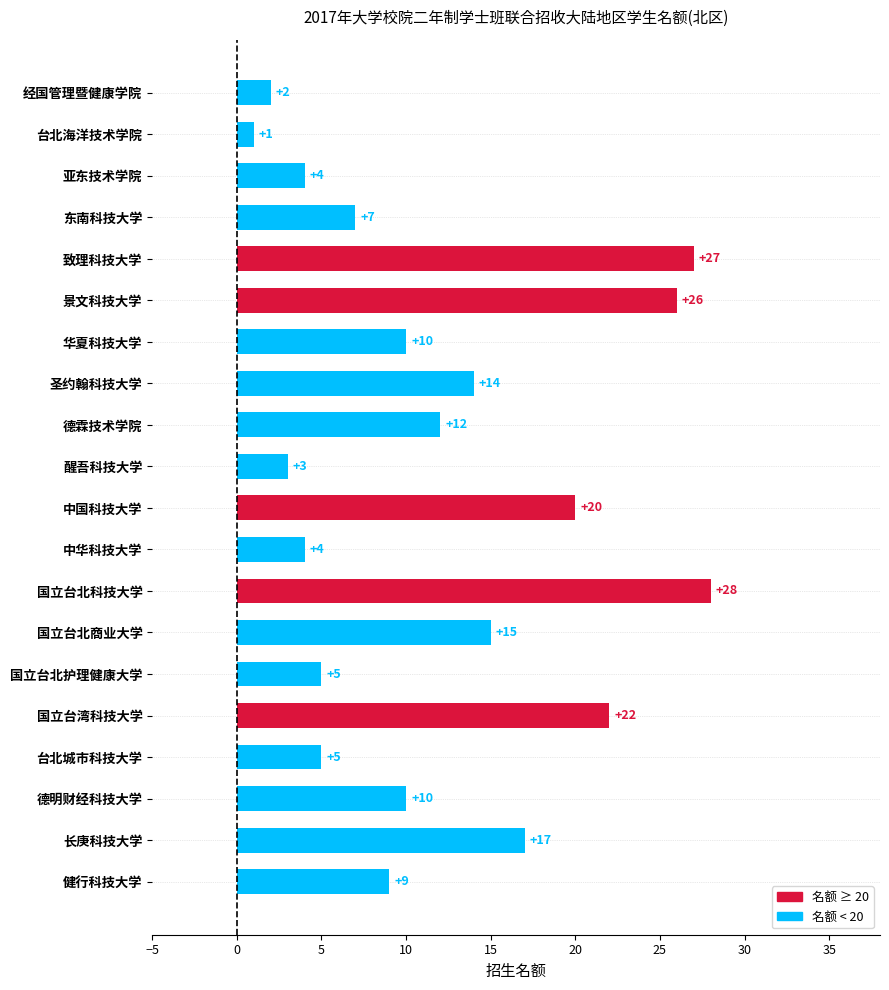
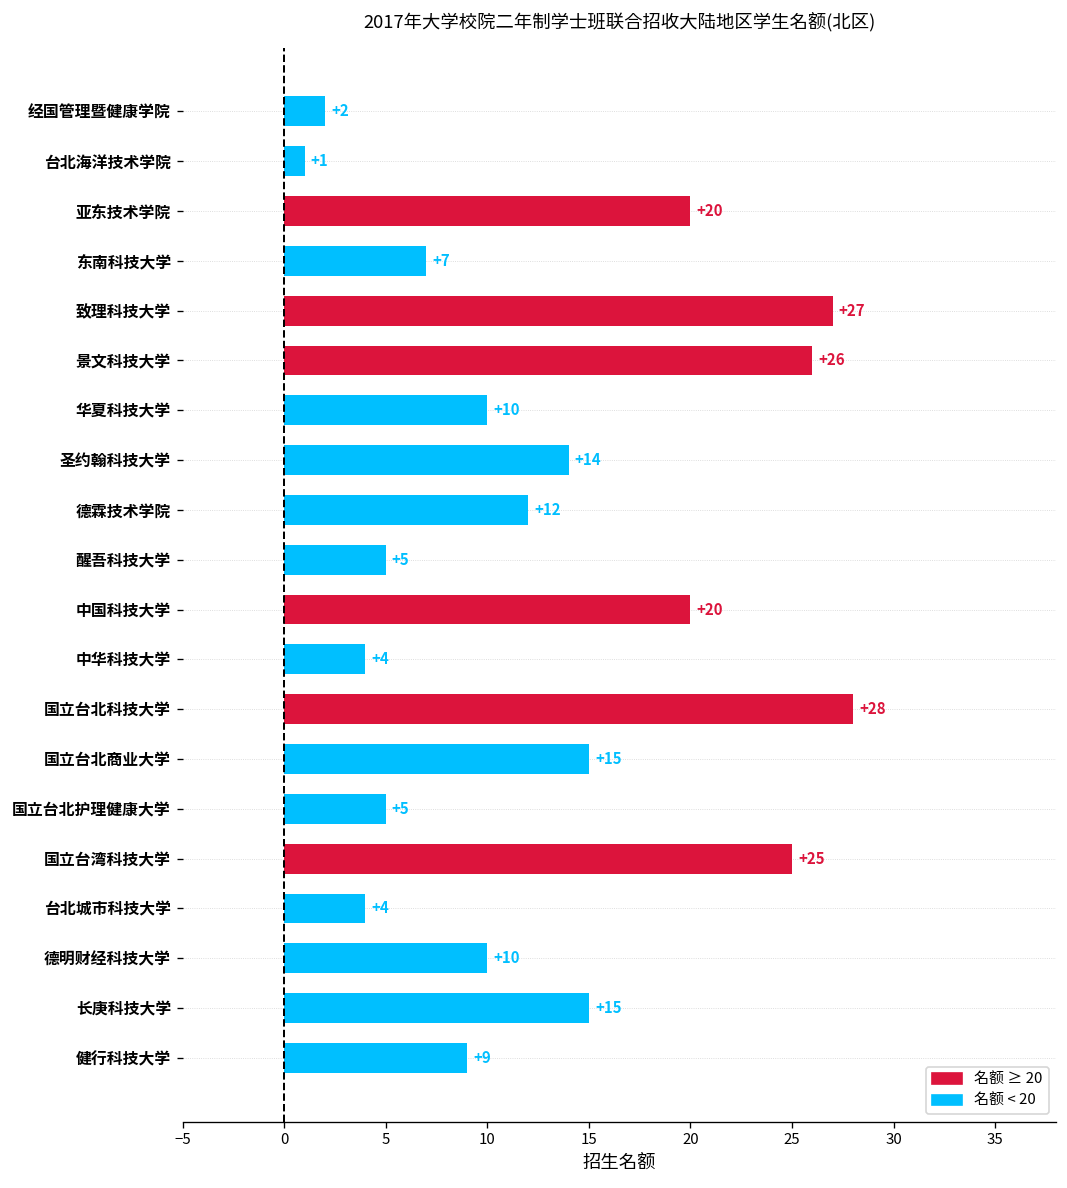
  {
    "经国管理暨健康学院": "+2",
    "台北海洋技术学院": "+1",
-   "亚东技术学院": "+4",
+   "亚东技术学院": "+20",
    "东南科技大学": "+7",
    "致理科技大学": "+27",
    "景文科技大学": "+26",
    "华夏科技大学": "+10",
    "圣约翰科技大学": "+14",
    "德霖技术学院": "+12",
-   "醒吾科技大学": "+3",
+   "醒吾科技大学": "+5",
    "中国科技大学": "+20",
    "中华科技大学": "+4",
    "国立台北科技大学": "+28",
    "国立台北商业大学": "+15",
    "国立台北护理健康大学": "+5",
-   "国立台湾科技大学": "+22",
-   "台北城市科技大学": "+5",
+   "国立台湾科技大学": "+25",
+   "台北城市科技大学": "+4",
    "德明财经科技大学": "+10",
-   "长庚科技大学": "+17",
+   "长庚科技大学": "+15",
    "健行科技大学": "+9"
  }
